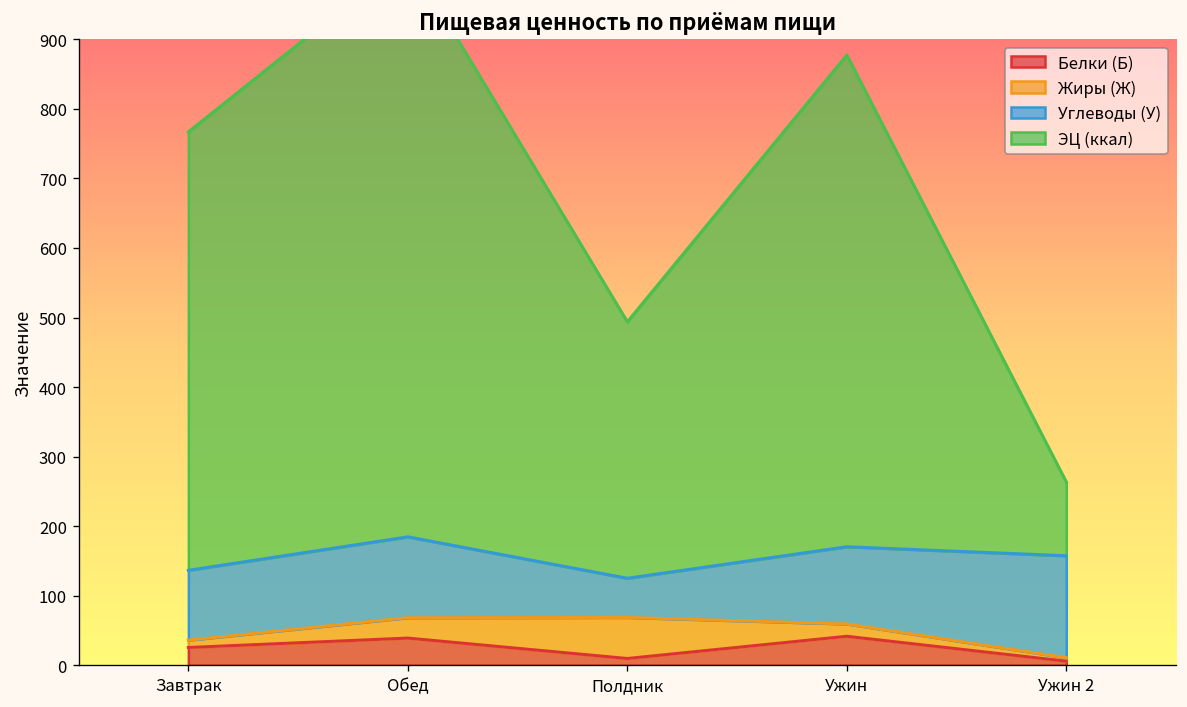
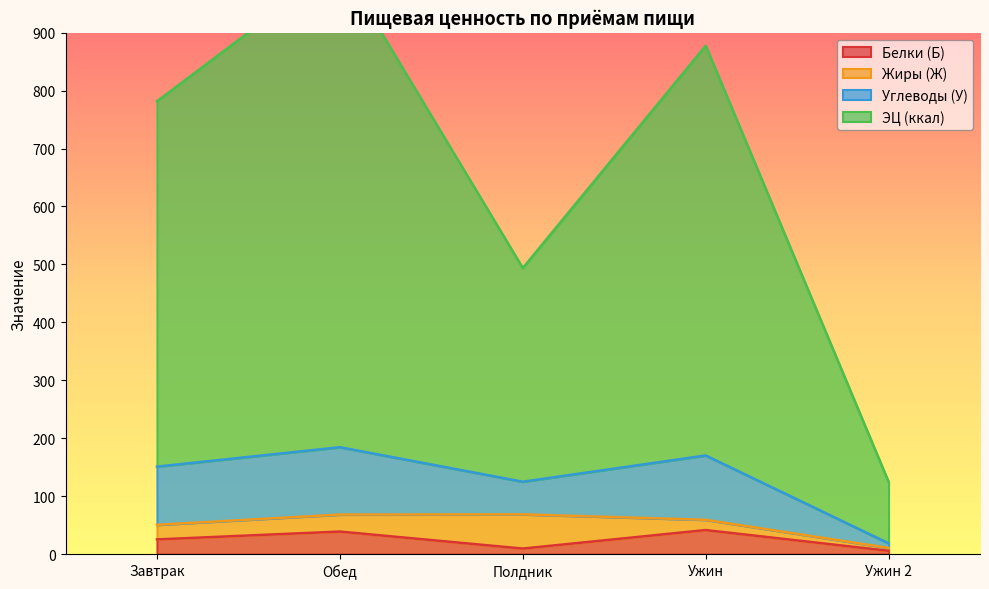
  {
    "Белки (Б)": {
      "Завтрак": 30,
      "Обед": 40,
      "Полдник": 10,
      "Ужин": 40,
      "Ужин 2": 10
    },
    "Жиры (Ж)": {
-     "Завтрак": 10,
+     "Завтрак": 30,
      "Обед": 30,
      "Полдник": 60,
      "Ужин": 20,
      "Ужин 2": 10
    },
    "Углеводы (У)": {
      "Завтрак": 100,
      "Обед": 120,
      "Полдник": 60,
      "Ужин": 110,
-     "Ужин 2": 150
+     "Ужин 2": 10
    },
    "ЭЦ (ккал)": {
      "Завтрак": 630,
      "Полдник": 370,
      "Ужин": 710,
      "Ужин 2": 110
    }
  }
